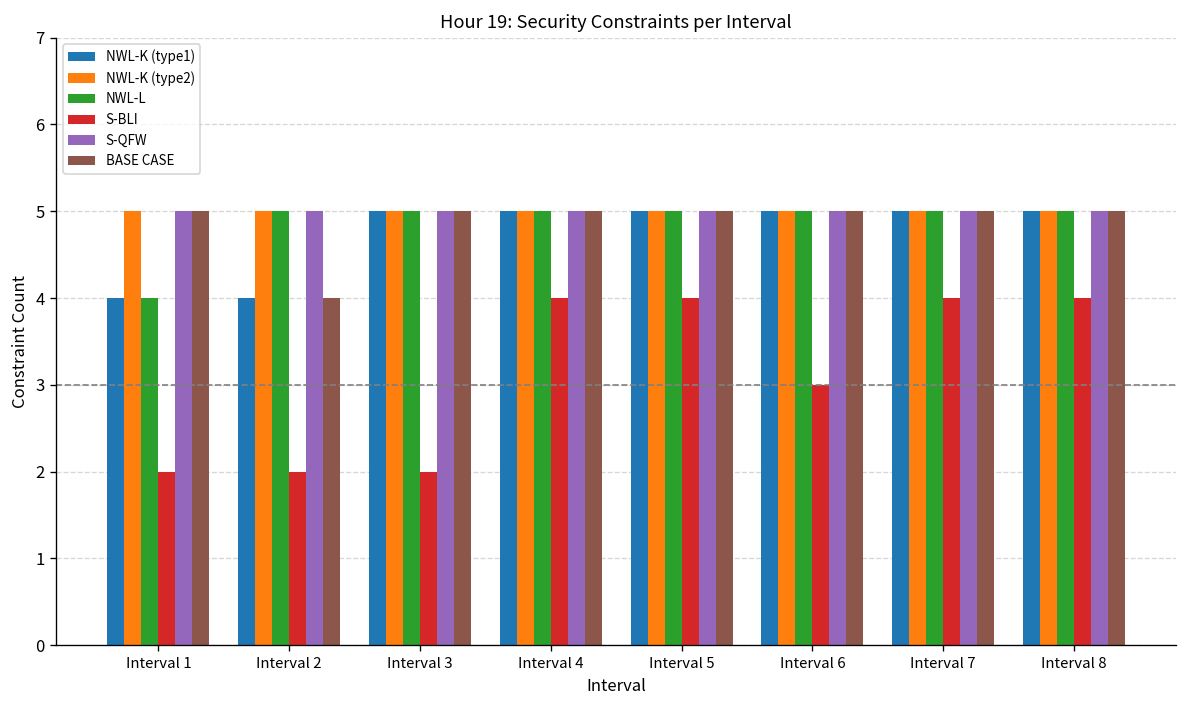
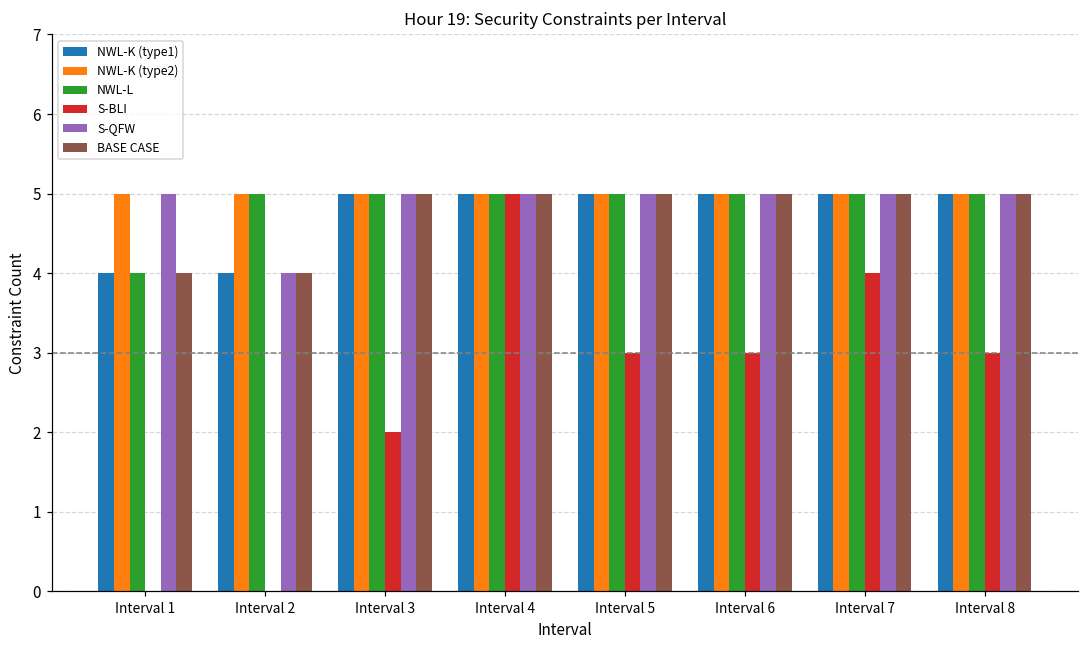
  {
    "NWL-K (type1)": {
      "Interval 1": 4,
      "Interval 2": 4,
      "Interval 3": 5,
      "Interval 4": 5,
      "Interval 5": 5,
      "Interval 6": 5,
      "Interval 7": 5,
      "Interval 8": 5
    },
    "NWL-K (type2)": {
      "Interval 1": 5,
      "Interval 2": 5,
      "Interval 3": 5,
      "Interval 4": 5,
      "Interval 5": 5,
      "Interval 6": 5,
      "Interval 7": 5,
      "Interval 8": 5
    },
    "NWL-L": {
      "Interval 1": 4,
      "Interval 2": 5,
      "Interval 3": 5,
      "Interval 4": 5,
      "Interval 5": 5,
      "Interval 6": 5,
      "Interval 7": 5,
      "Interval 8": 5
    },
    "S-BLI": {
-     "Interval 1": 2,
-     "Interval 2": 2,
+     "Interval 1": 0,
+     "Interval 2": 0,
      "Interval 3": 2,
-     "Interval 4": 4,
-     "Interval 5": 4,
+     "Interval 4": 5,
+     "Interval 5": 3,
      "Interval 6": 3,
      "Interval 7": 4,
-     "Interval 8": 4
+     "Interval 8": 3
    },
    "S-QFW": {
      "Interval 1": 5,
-     "Interval 2": 5,
+     "Interval 2": 4,
      "Interval 3": 5,
      "Interval 4": 5,
      "Interval 5": 5,
      "Interval 6": 5,
      "Interval 7": 5,
      "Interval 8": 5
    },
    "BASE CASE": {
-     "Interval 1": 5,
+     "Interval 1": 4,
      "Interval 2": 4,
      "Interval 3": 5,
      "Interval 4": 5,
      "Interval 5": 5,
      "Interval 6": 5,
      "Interval 7": 5,
      "Interval 8": 5
    }
  }
